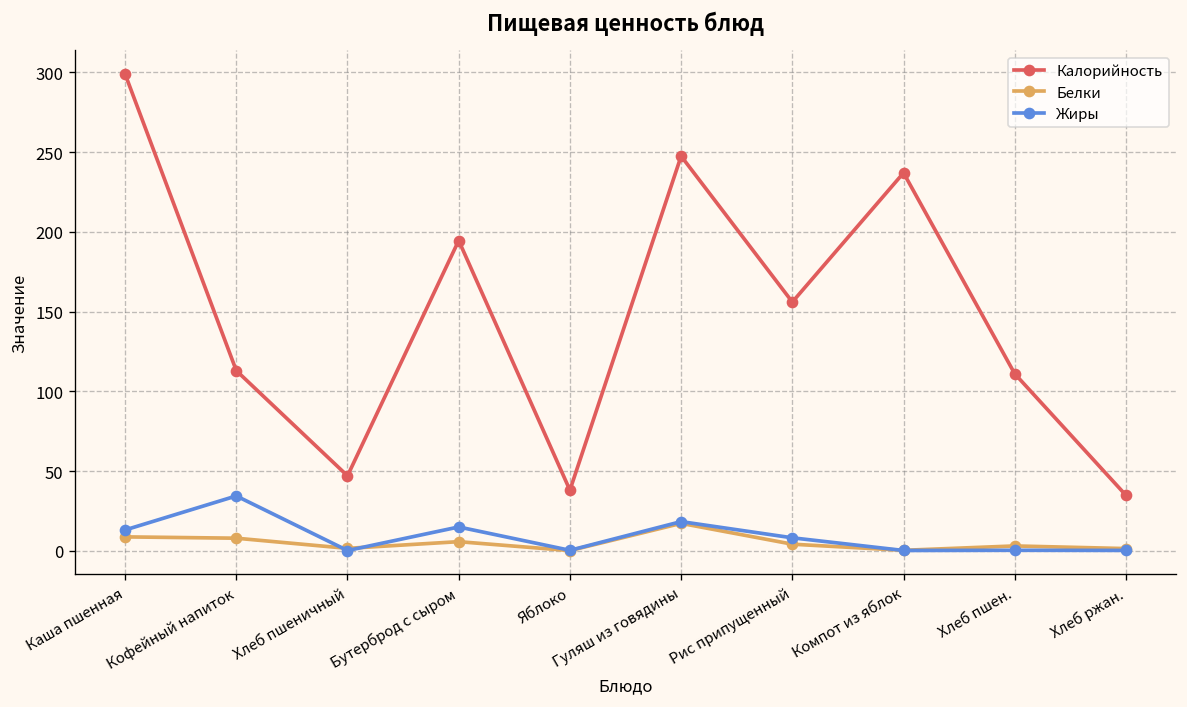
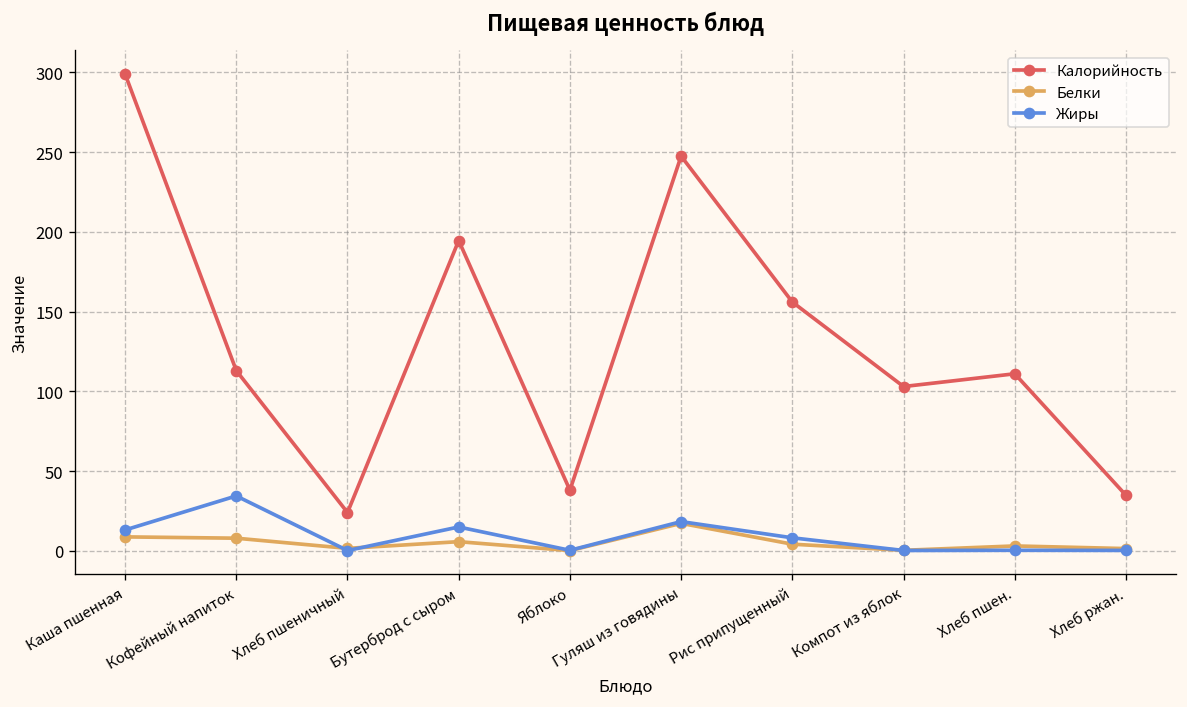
  {
    "Калорийность": {
      "Каша пшенная": 299,
      "Кофейный напиток": 113,
-     "Хлеб пшеничный": 47,
+     "Хлеб пшеничный": 24,
      "Бутерброд с сыром": 195,
      "Яблоко": 38,
      "Гуляш из говядины": 248,
      "Рис припущенный": 156,
-     "Компот из яблок": 237,
+     "Компот из яблок": 103,
      "Хлеб пшен.": 111,
      "Хлеб ржан.": 35
    },
    "Белки": {
      "Каша пшенная": 9,
      "Кофейный напиток": 8,
      "Бутерброд с сыром": 6,
      "Рис припущенный": 4,
      "Хлеб пшен.": 3
    },
    "Жиры": {
      "Каша пшенная": 13,
      "Кофейный напиток": 34,
      "Бутерброд с сыром": 15,
      "Рис припущенный": 8,
      "Хлеб пшен.": 0
    }
  }
